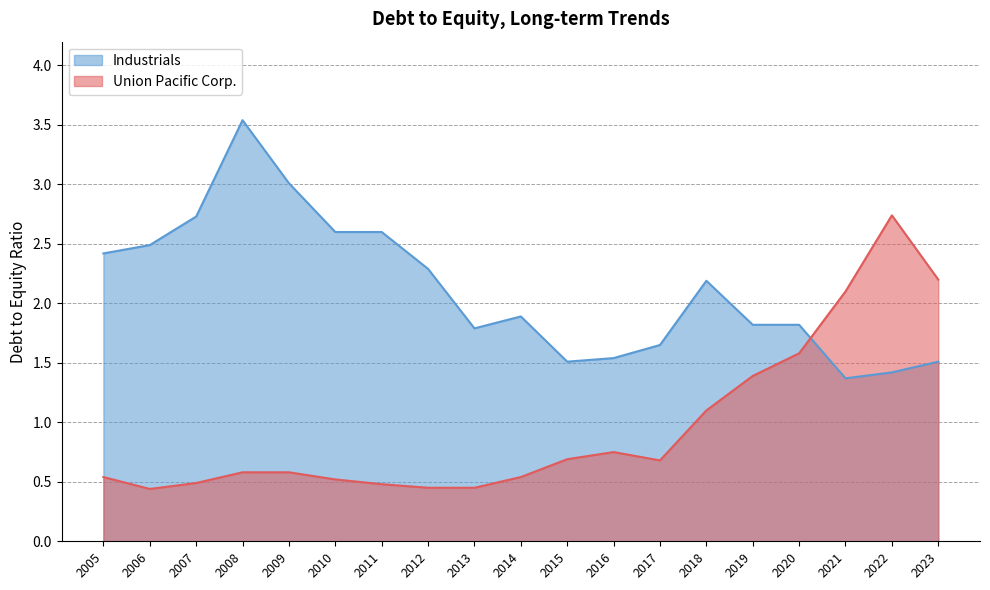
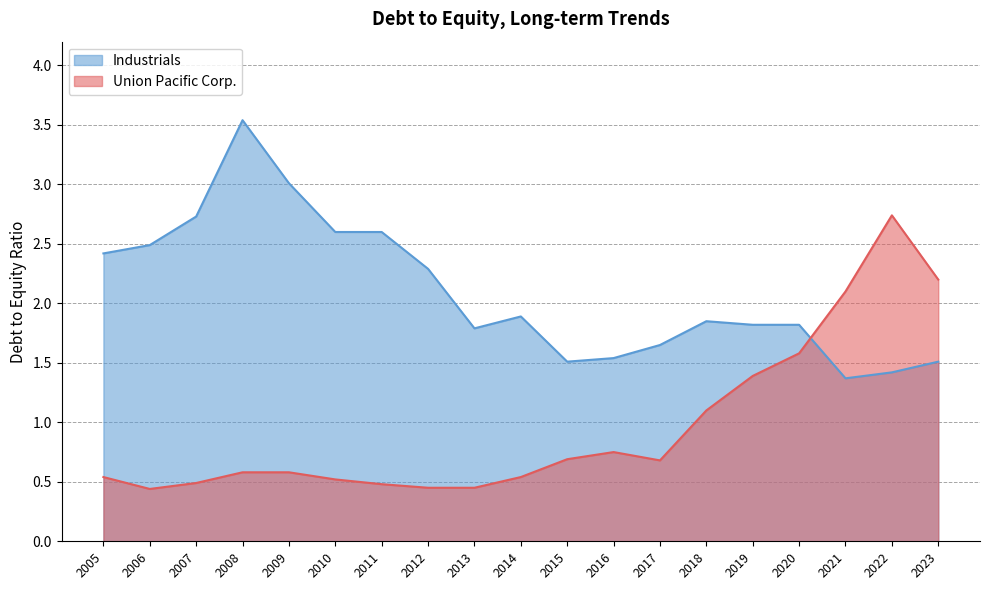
  {
    "Industrials": {
      "2005": 2.42,
      "2006": 2.49,
      "2007": 2.73,
      "2008": 3.54,
      "2009": 3.01,
      "2010": 2.60,
      "2011": 2.60,
      "2012": 2.29,
      "2013": 1.79,
      "2014": 1.89,
      "2015": 1.51,
      "2016": 1.54,
      "2017": 1.65,
-     "2018": 2.19,
+     "2018": 1.85,
      "2019": 1.82,
      "2020": 1.82,
      "2021": 1.37,
      "2022": 1.42,
      "2023": 1.51
    },
    "Union Pacific Corp.": {
      "2005": 0.54,
      "2006": 0.44,
      "2007": 0.49,
      "2008": 0.58,
      "2009": 0.58,
      "2010": 0.52,
      "2011": 0.48,
      "2012": 0.45,
      "2013": 0.45,
      "2014": 0.54,
      "2015": 0.69,
      "2016": 0.75,
      "2017": 0.68,
      "2018": 1.10,
      "2019": 1.39,
      "2020": 1.58,
      "2021": 2.10,
      "2022": 2.74,
      "2023": 2.20
    }
  }
